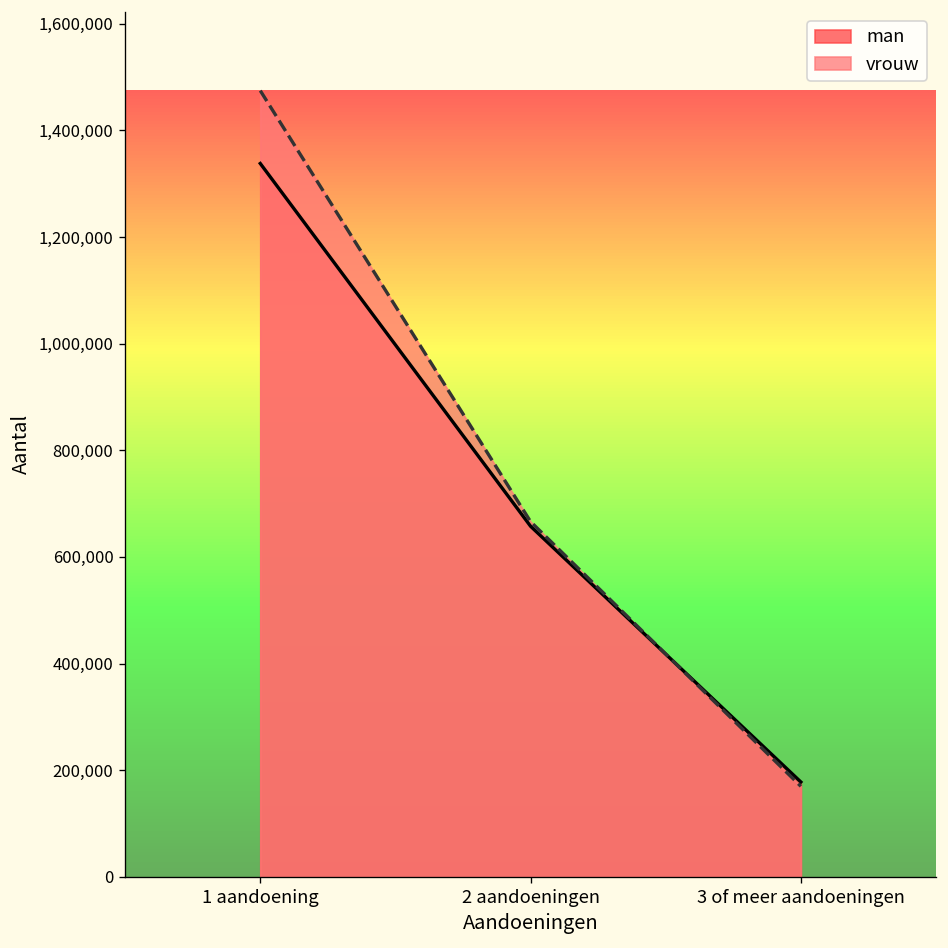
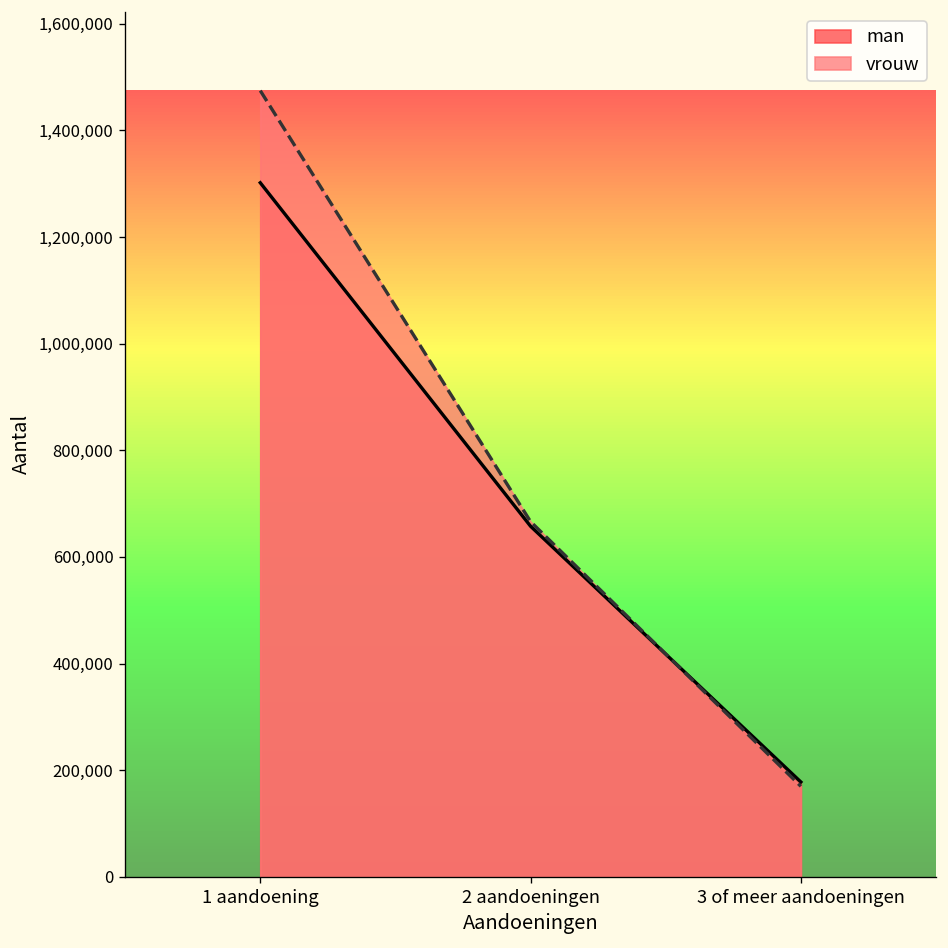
  {
    "man": {
-     "1 aandoening": "1,340,000",
+     "1 aandoening": "1,300,000",
      "2 aandoeningen": "660,000",
      "3 of meer aandoeningen": "180,000"
    },
    "vrouw": {
      "1 aandoening": "1,470,000",
      "2 aandoeningen": "670,000",
      "3 of meer aandoeningen": "170,000"
    }
  }
